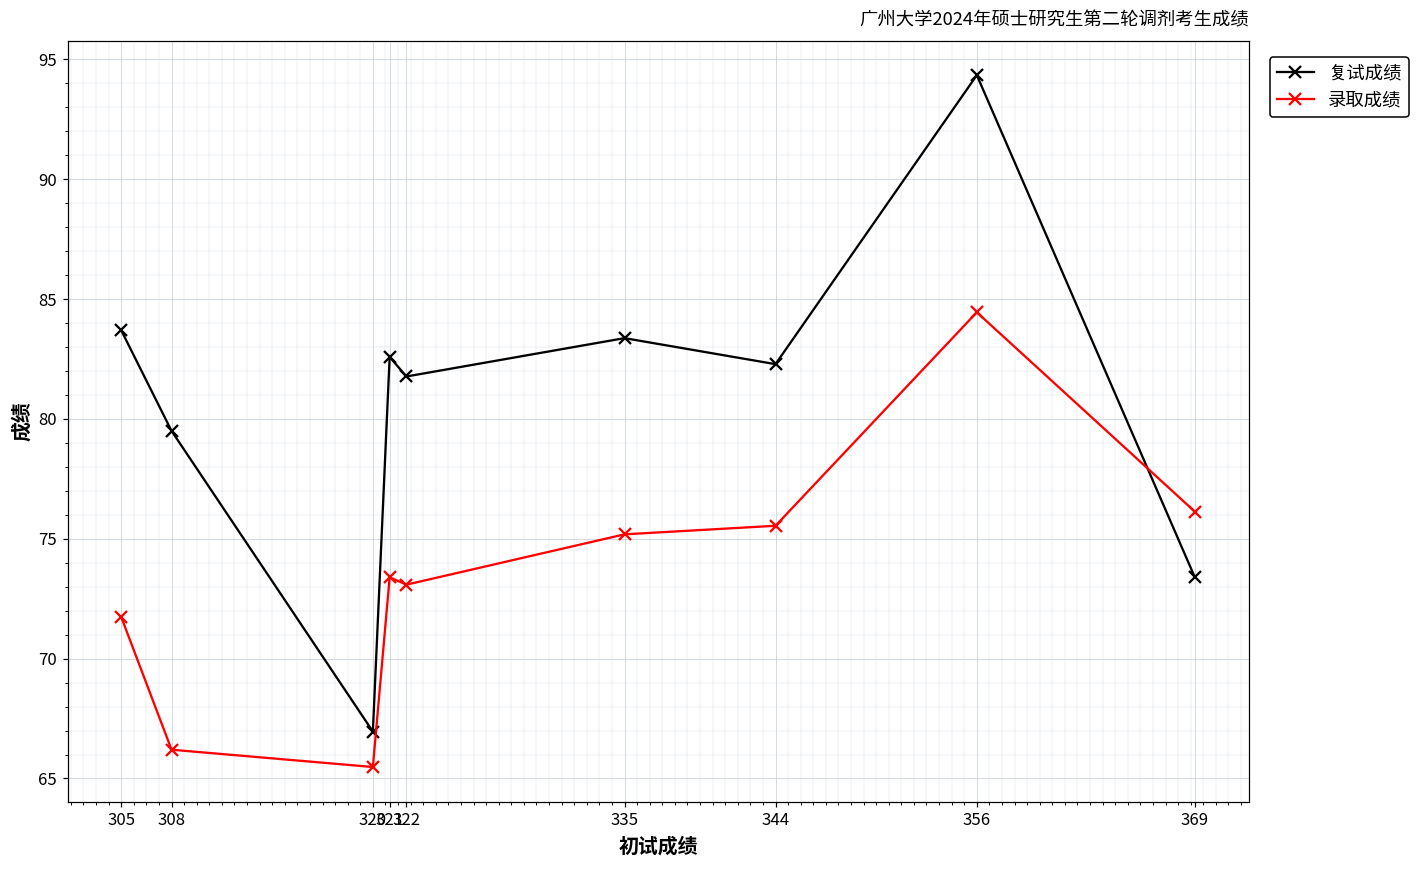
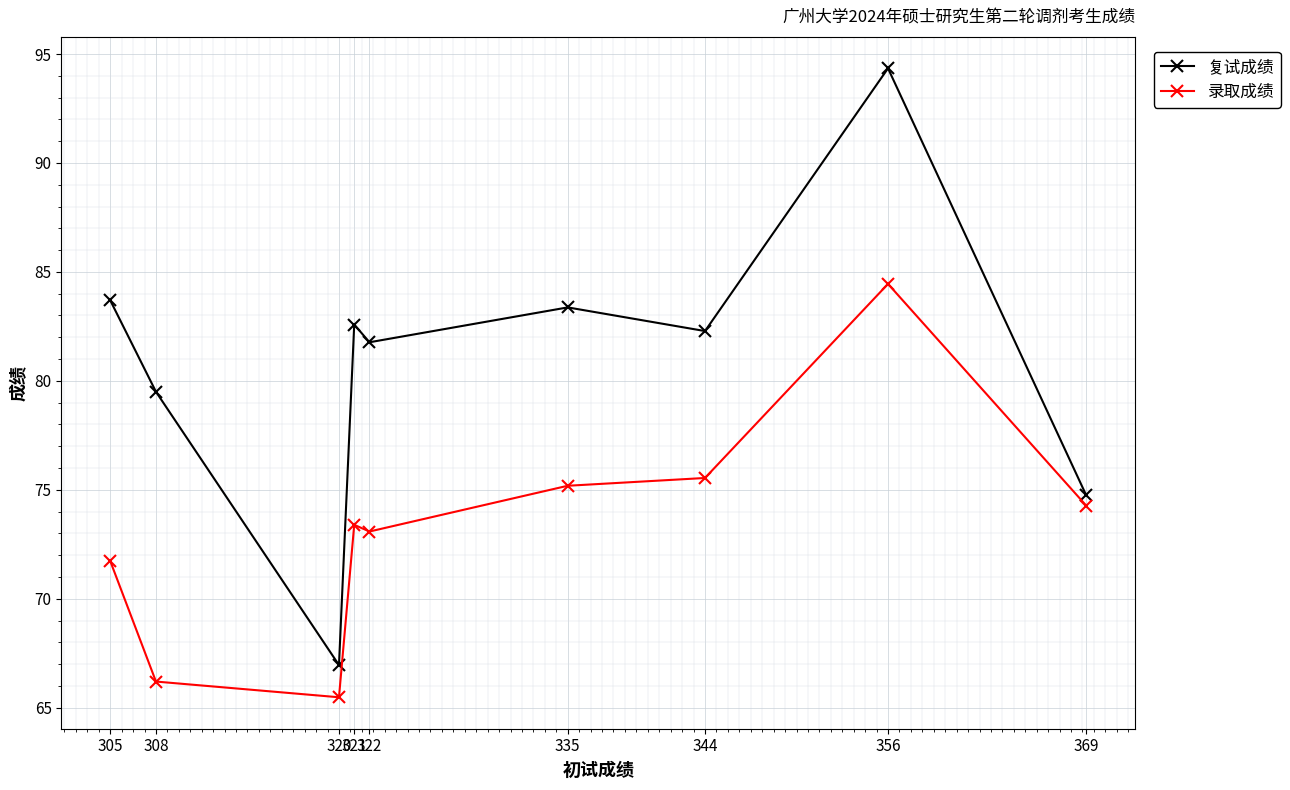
  {
    "复试成绩": {
      "305": 83.7,
      "308": 79.5,
      "335": 83.4,
      "344": 82.3,
      "356": 94.3,
-     "369": 73.4
+     "369": 74.7
    },
    "录取成绩": {
      "305": 71.7,
      "308": 66.2,
      "335": 75.2,
      "344": 75.5,
      "356": 84.4,
-     "369": 76.1
+     "369": 74.3
    }
  }
